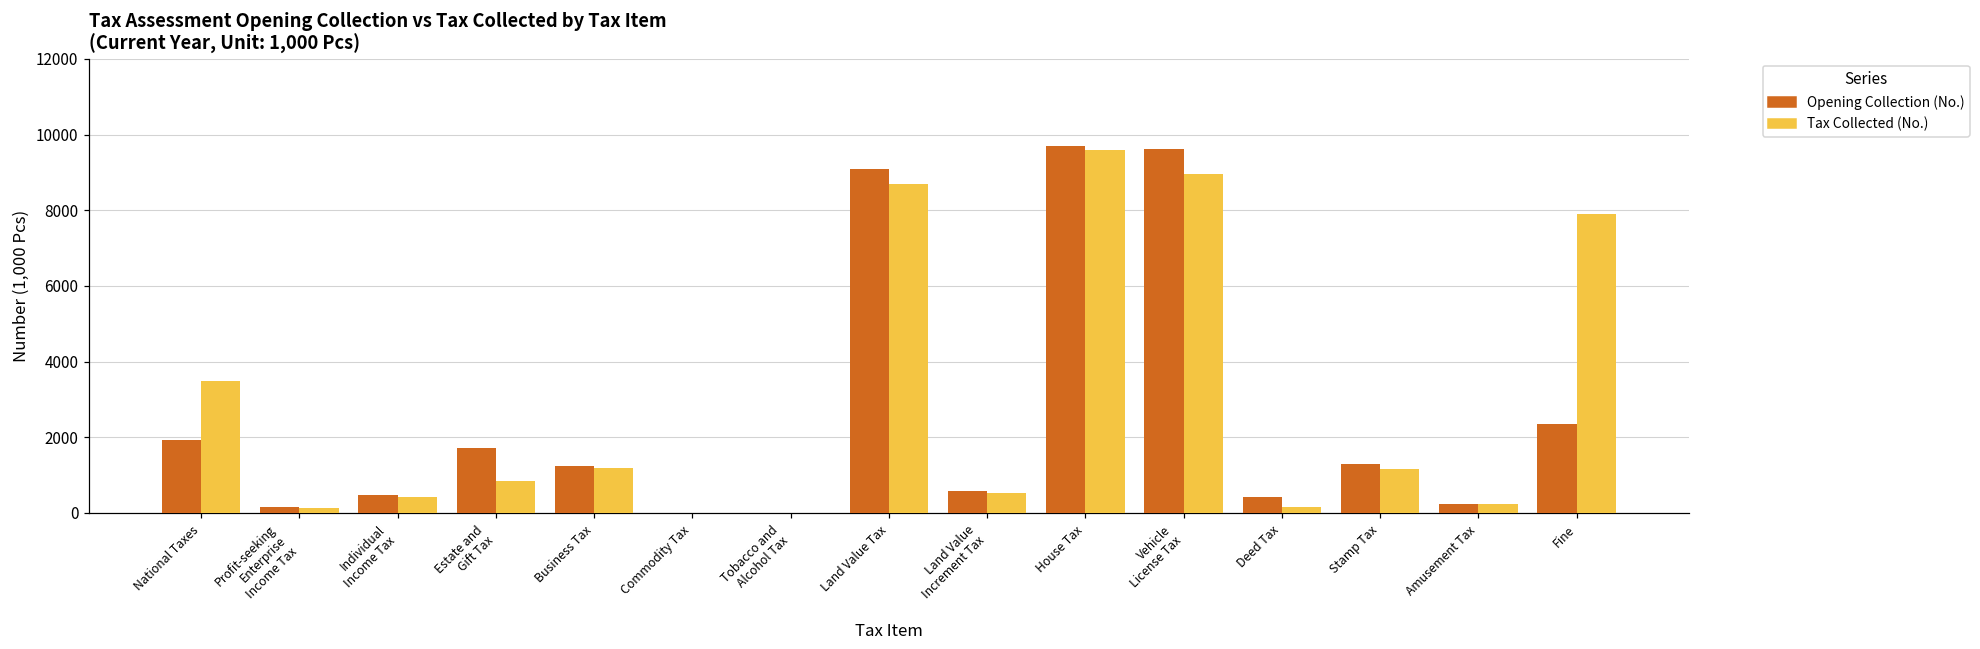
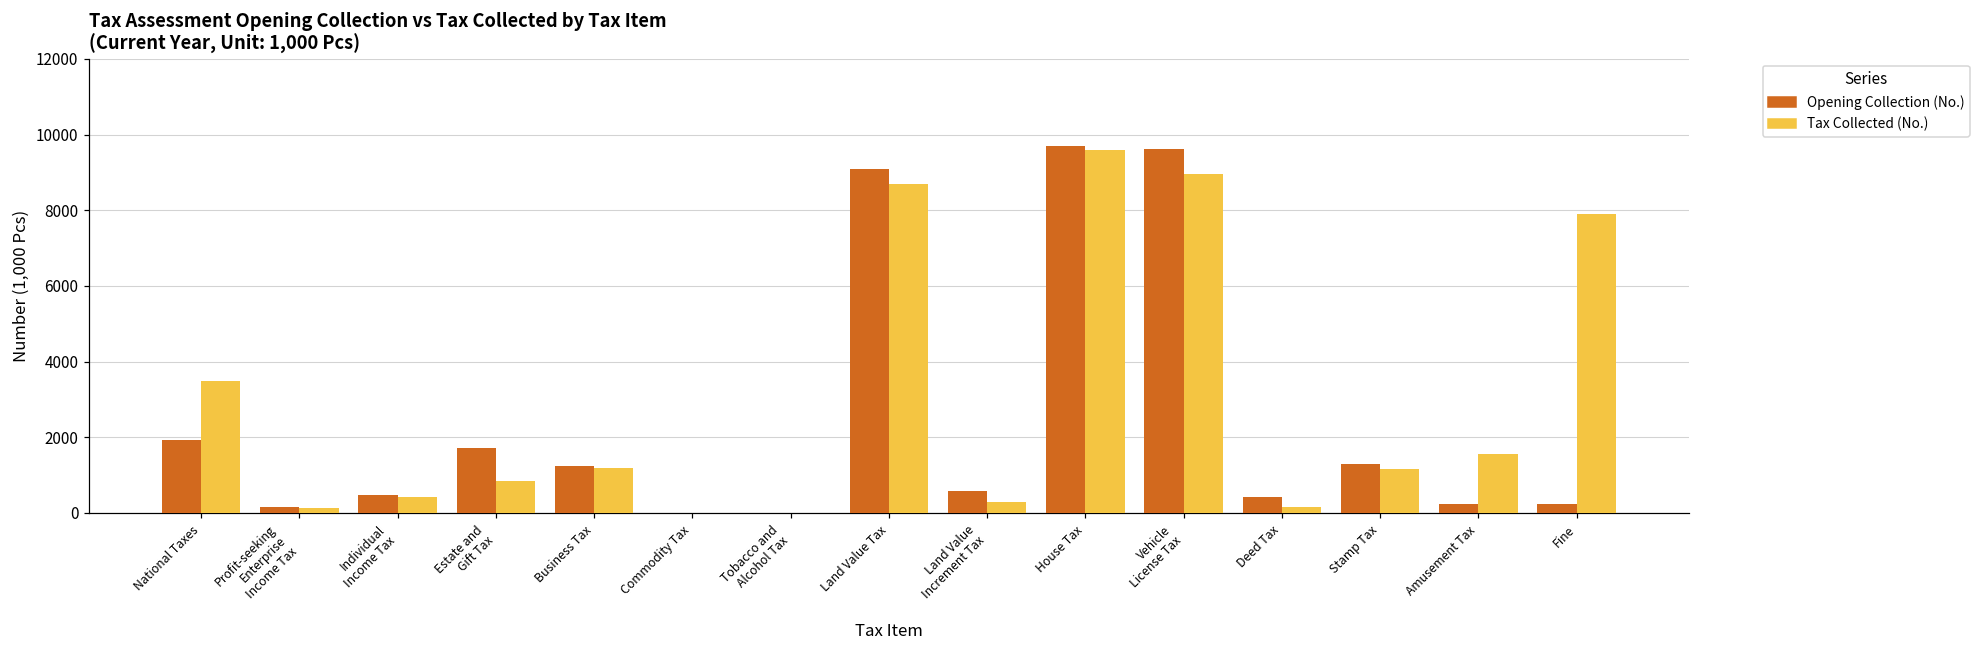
  {
    "Opening Collection (No.)": {
      "National Taxes": 1900,
      "Profit-seeking Enterprise Income Tax": 200,
      "Individual Income Tax": 500,
      "Estate and Gift Tax": 1700,
      "Business Tax": 1300,
      "Tobacco and Alcohol Tax": 0,
      "Land Value Tax": 9100,
      "Land Value Increment Tax": 600,
      "House Tax": 9700,
      "Vehicle License Tax": 9600,
      "Deed Tax": 400,
      "Stamp Tax": 1300,
      "Amusement Tax": 300,
-     "Fine": 2300
+     "Fine": 200
    },
    "Tax Collected (No.)": {
      "National Taxes": 3500,
      "Profit-seeking Enterprise Income Tax": 100,
      "Individual Income Tax": 400,
      "Estate and Gift Tax": 800,
      "Business Tax": 1200,
      "Tobacco and Alcohol Tax": 0,
      "Land Value Tax": 8700,
-     "Land Value Increment Tax": 500,
+     "Land Value Increment Tax": 300,
      "House Tax": 9600,
      "Vehicle License Tax": 9000,
      "Deed Tax": 100,
      "Stamp Tax": 1200,
-     "Amusement Tax": 200,
+     "Amusement Tax": 1600,
      "Fine": 7900
    }
  }
